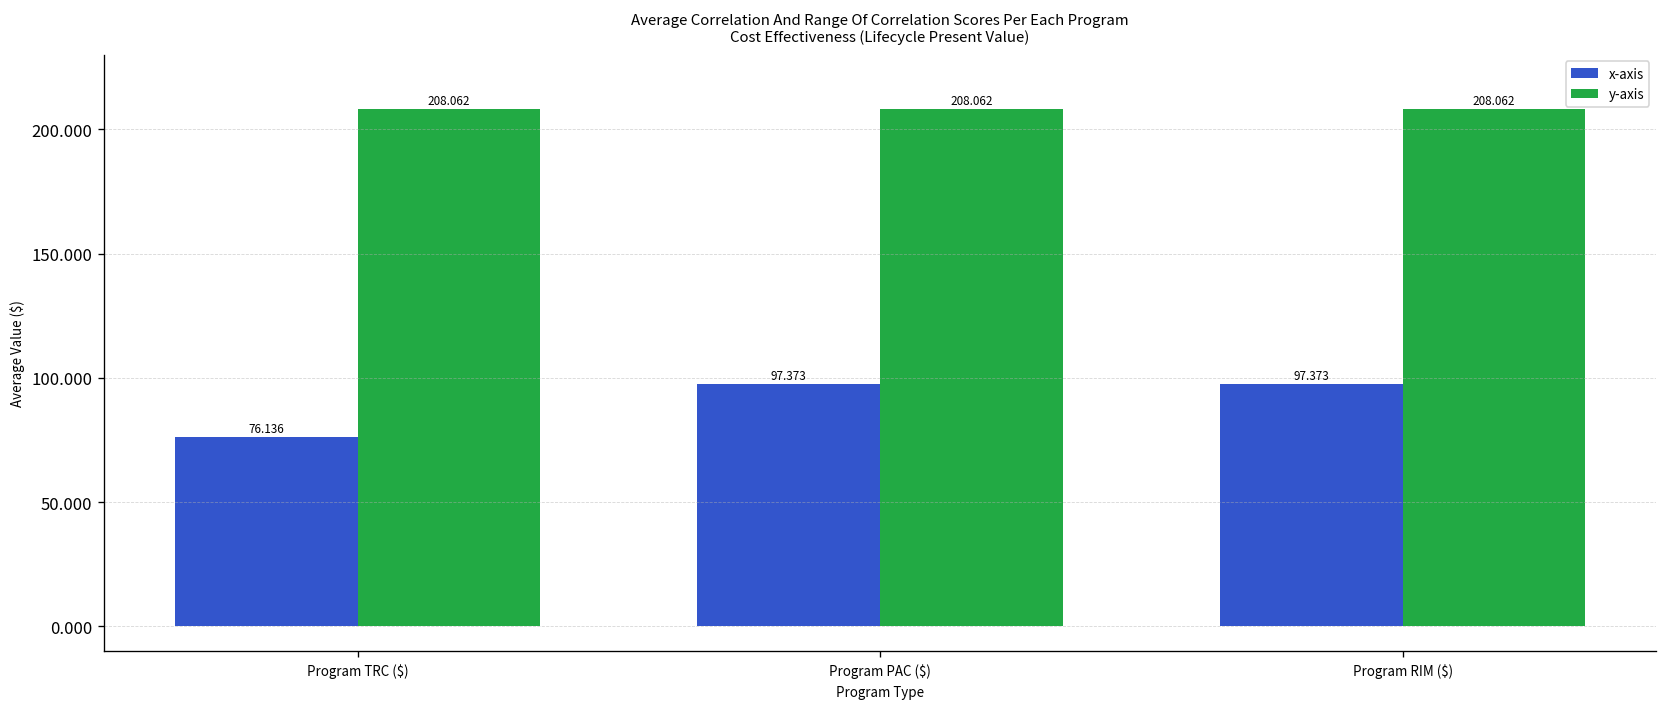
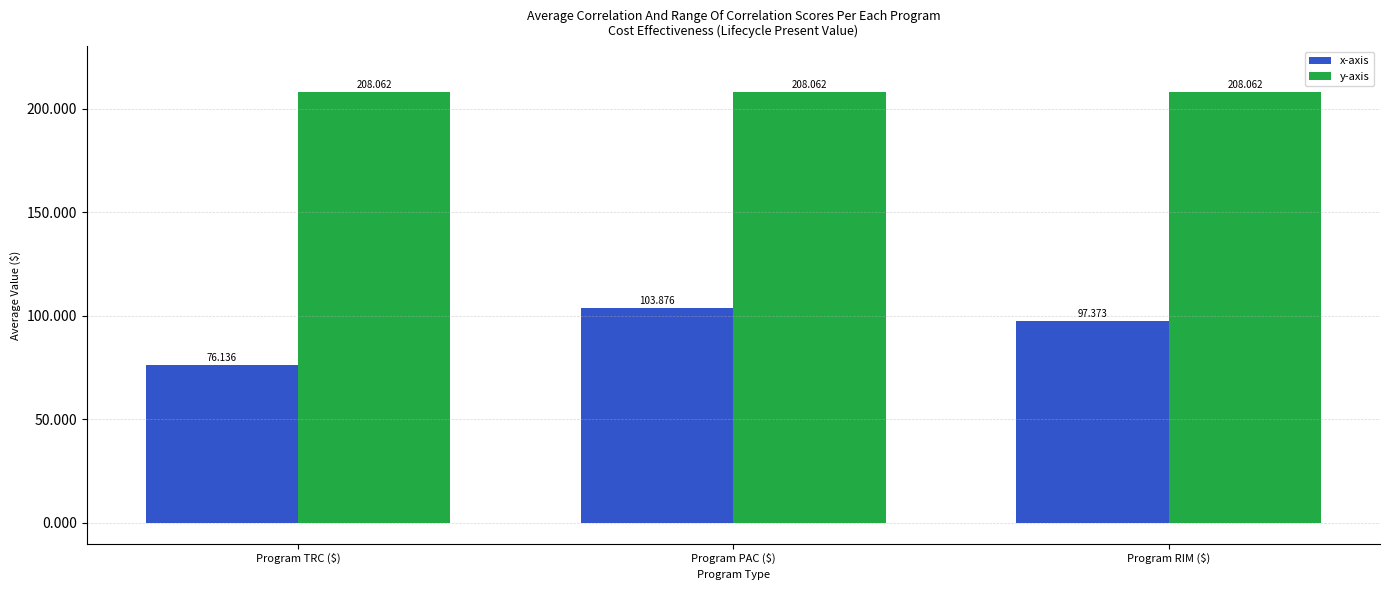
  {
    "x-axis": {
-     "Program PAC ($)": 97.373
+     "Program PAC ($)": 103.876
    }
  }
